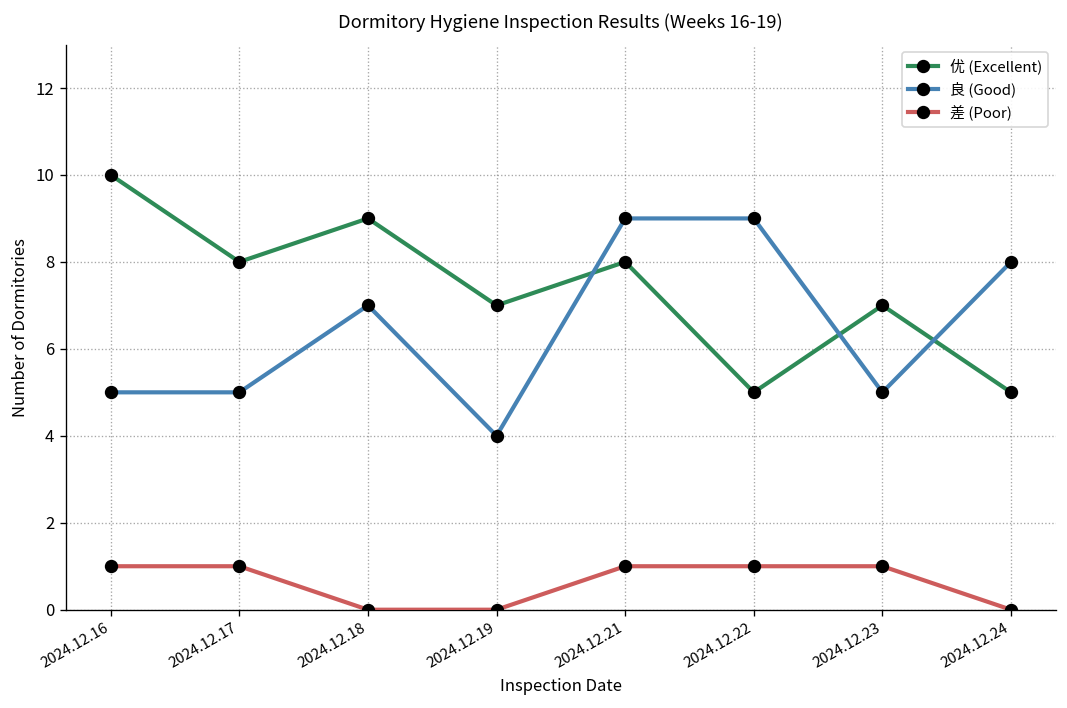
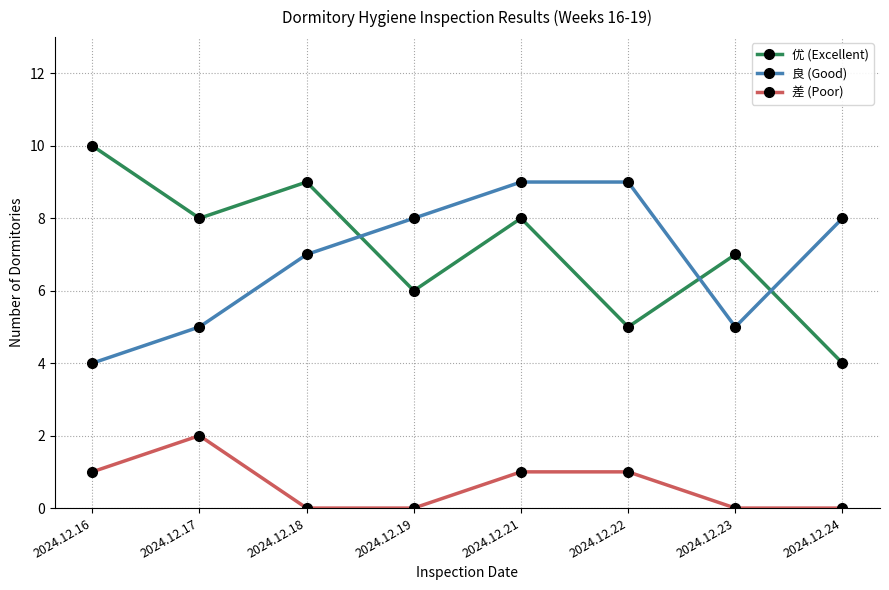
  {
    "优 (Excellent)": {
      "2024.12.16": 10,
      "2024.12.17": 8,
      "2024.12.18": 9,
-     "2024.12.19": 7,
+     "2024.12.19": 6,
      "2024.12.21": 8,
      "2024.12.22": 5,
      "2024.12.23": 7,
-     "2024.12.24": 5
+     "2024.12.24": 4
    },
    "良 (Good)": {
-     "2024.12.16": 5,
+     "2024.12.16": 4,
      "2024.12.17": 5,
      "2024.12.18": 7,
-     "2024.12.19": 4,
+     "2024.12.19": 8,
      "2024.12.21": 9,
      "2024.12.22": 9,
      "2024.12.23": 5,
      "2024.12.24": 8
    },
    "差 (Poor)": {
      "2024.12.16": 1,
-     "2024.12.17": 1,
+     "2024.12.17": 2,
      "2024.12.18": 0,
      "2024.12.19": 0,
      "2024.12.21": 1,
      "2024.12.22": 1,
-     "2024.12.23": 1,
+     "2024.12.23": 0,
      "2024.12.24": 0
    }
  }
